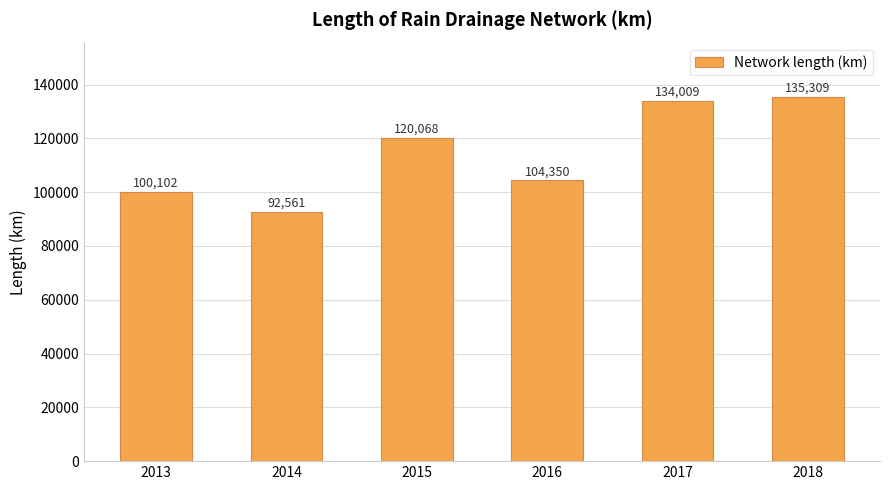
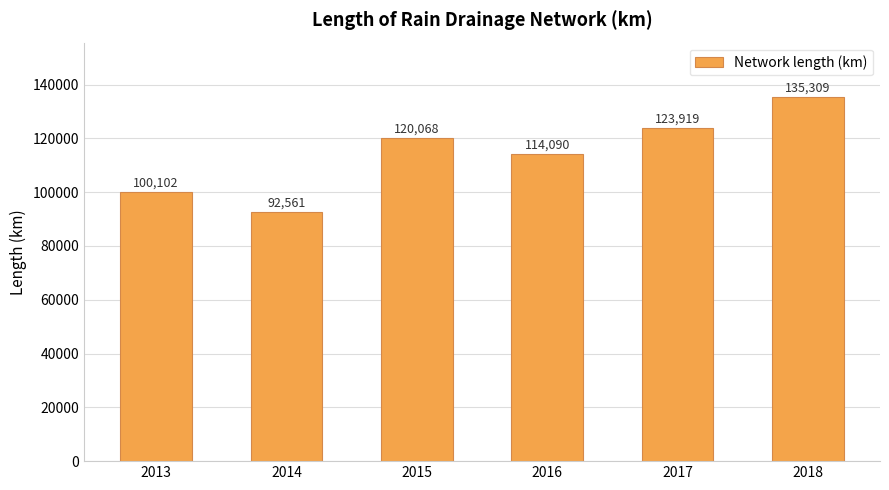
  {
    "2013": "100,102",
    "2014": "92,561",
    "2015": "120,068",
-   "2016": "104,350",
-   "2017": "134,009",
+   "2016": "114,090",
+   "2017": "123,919",
    "2018": "135,309"
  }
